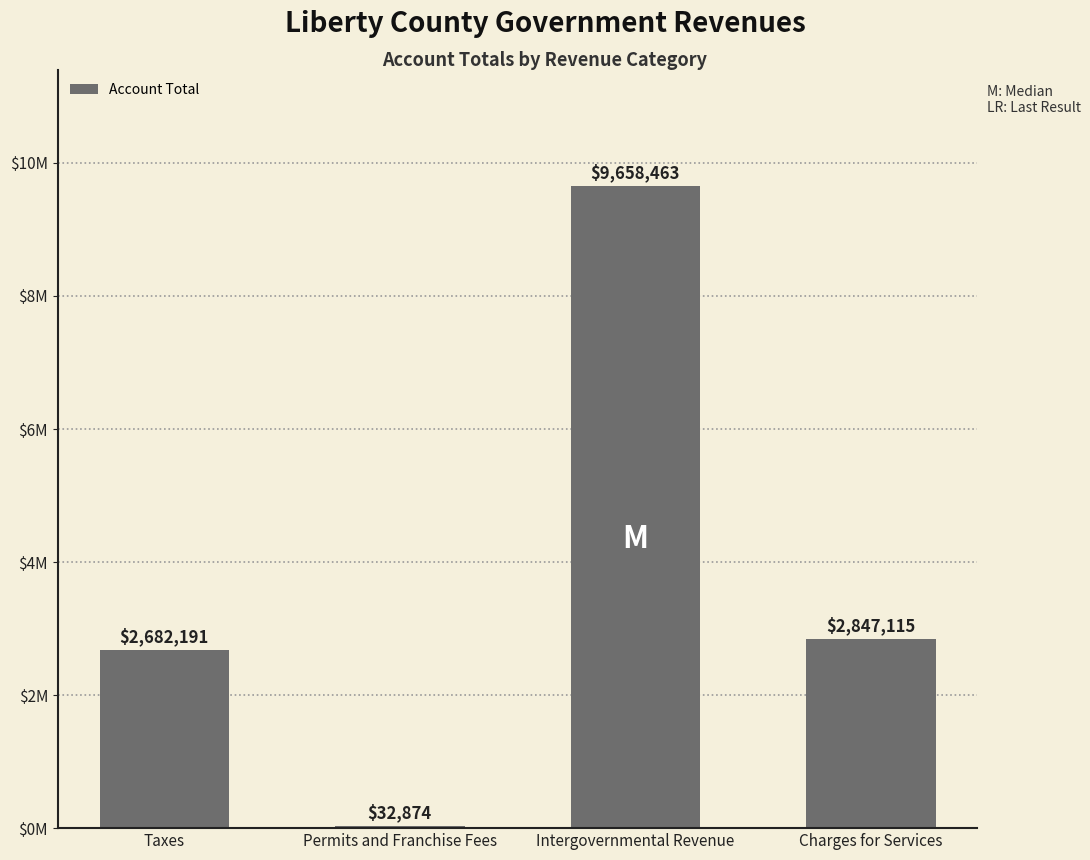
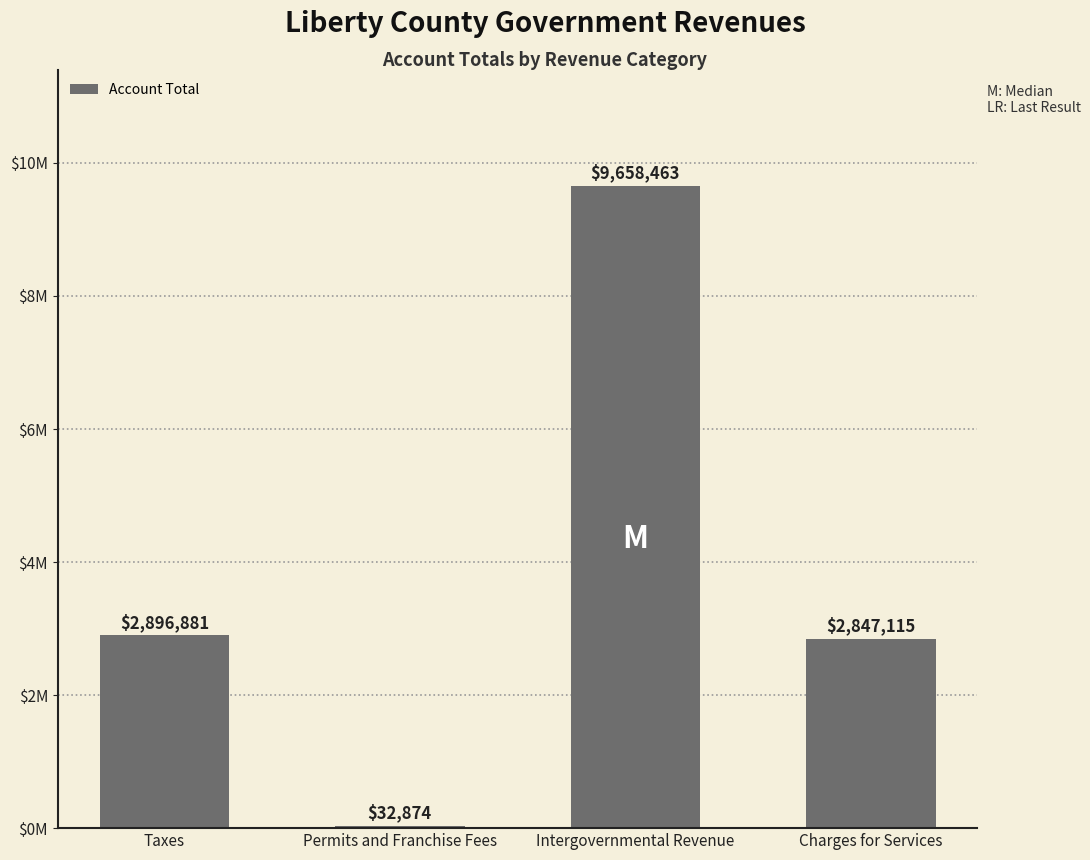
  {
-   "Taxes": "$2,682,191",
+   "Taxes": "$2,896,881",
    "Permits and Franchise Fees": "$32,874",
    "Intergovernmental Revenue": "$9,658,463",
    "Charges for Services": "$2,847,115"
  }
